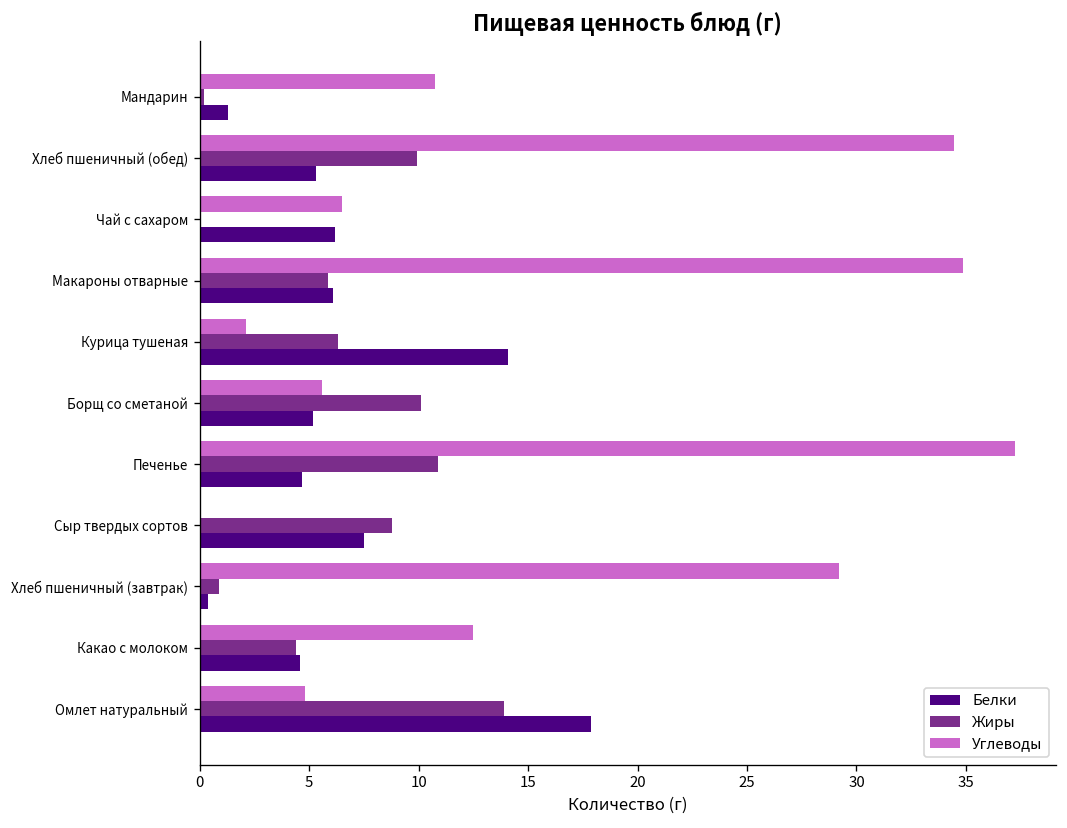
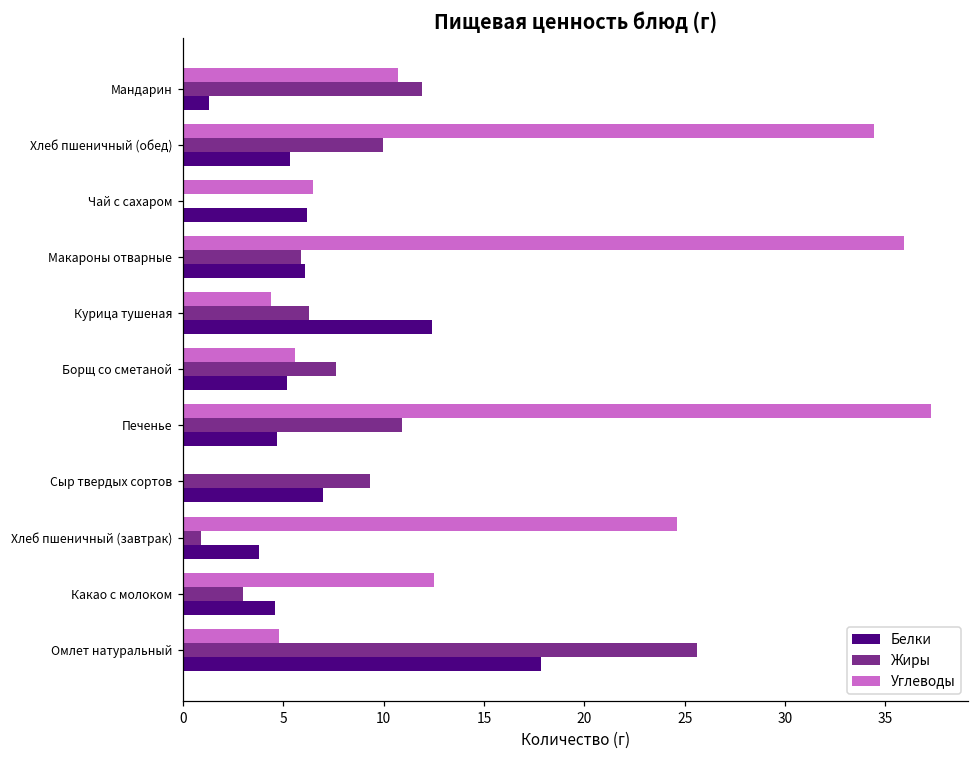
  {
    "Белки": {
      "Мандарин": 1.3,
      "Хлеб пшеничный (обед)": 5.3,
      "Чай с сахаром": 6.2,
      "Макароны отварные": 6.1,
-     "Курица тушеная": 14.1,
+     "Курица тушеная": 12.4,
      "Борщ со сметаной": 5.2,
      "Печенье": 4.7,
-     "Сыр твердых сортов": 7.5,
-     "Хлеб пшеничный (завтрак)": 0.4,
+     "Сыр твердых сортов": 7.0,
+     "Хлеб пшеничный (завтрак)": 3.8,
      "Какао с молоком": 4.6,
      "Омлет натуральный": 17.9
    },
    "Жиры": {
-     "Мандарин": 0.2,
+     "Мандарин": 11.9,
      "Хлеб пшеничный (обед)": 10.0,
      "Чай с сахаром": 0.0,
      "Макароны отварные": 5.9,
      "Курица тушеная": 6.3,
-     "Борщ со сметаной": 10.1,
+     "Борщ со сметаной": 7.6,
      "Печенье": 10.9,
-     "Сыр твердых сортов": 8.8,
+     "Сыр твердых сортов": 9.3,
      "Хлеб пшеничный (завтрак)": 0.9,
-     "Какао с молоком": 4.4,
-     "Омлет натуральный": 13.9
+     "Какао с молоком": 3.0,
+     "Омлет натуральный": 25.6
    },
    "Углеводы": {
      "Мандарин": 10.7,
      "Хлеб пшеничный (обед)": 34.4,
      "Чай с сахаром": 6.5,
-     "Макароны отварные": 34.9,
-     "Курица тушеная": 2.1,
+     "Макароны отварные": 35.9,
+     "Курица тушеная": 4.4,
      "Борщ со сметаной": 5.6,
      "Печенье": 37.3,
      "Сыр твердых сортов": 0.0,
-     "Хлеб пшеничный (завтрак)": 29.2,
+     "Хлеб пшеничный (завтрак)": 24.6,
      "Какао с молоком": 12.5,
      "Омлет натуральный": 4.8
    }
  }
